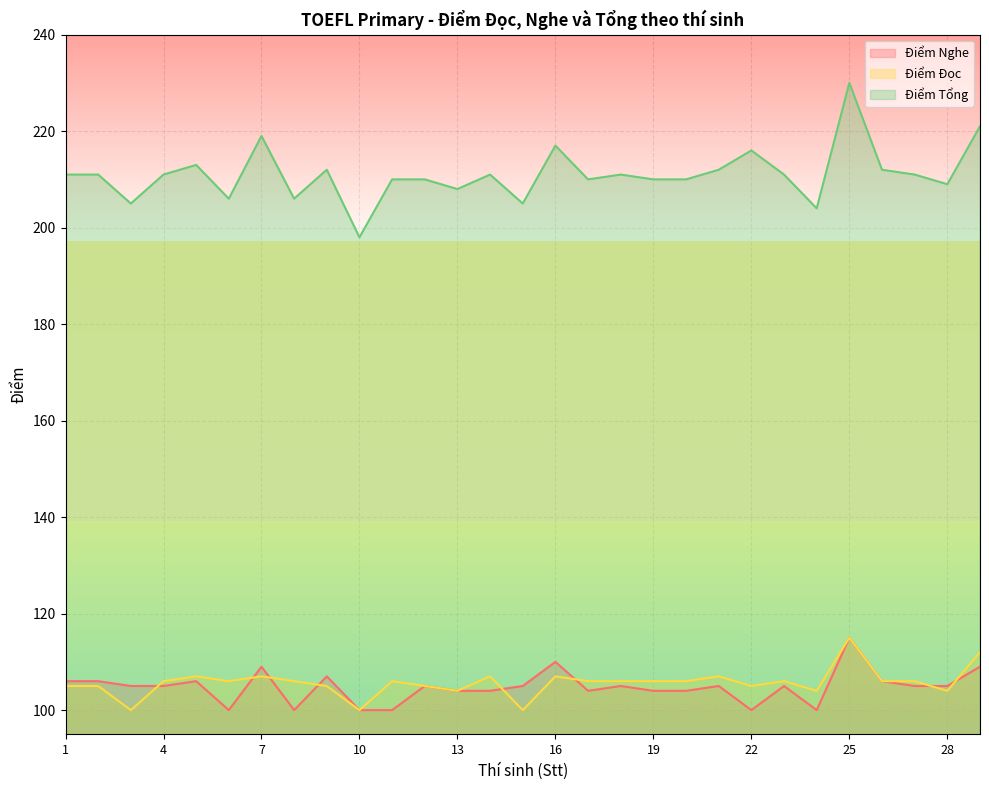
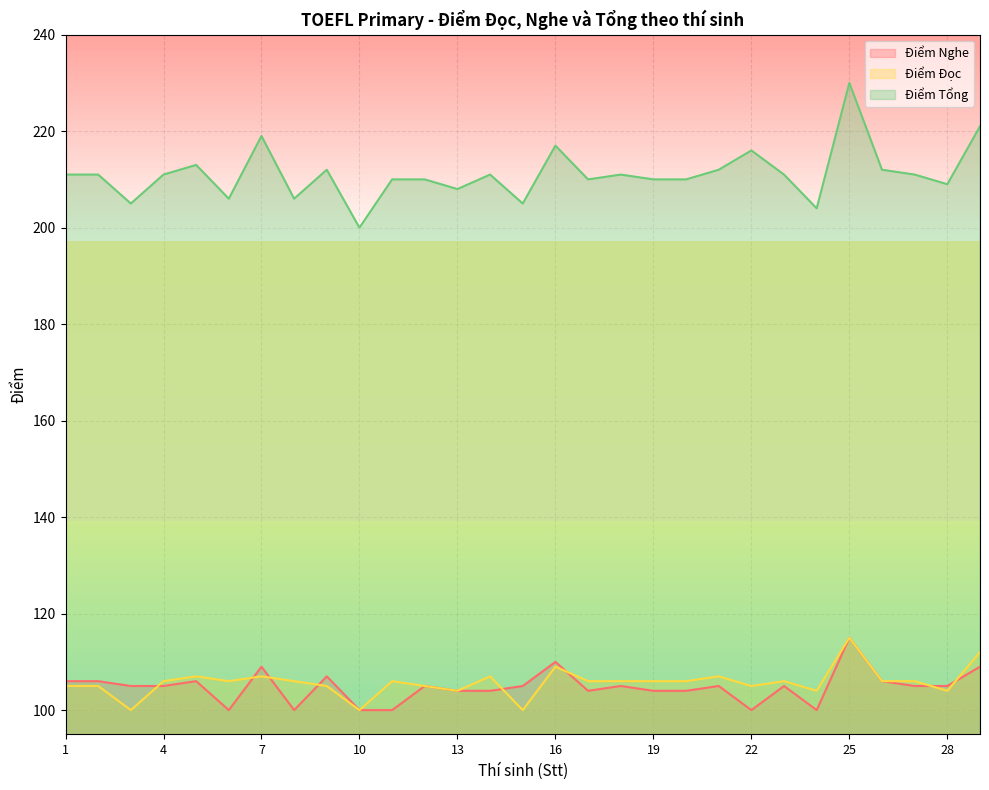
  {
    "Điểm Nghe": {
      "1": 106,
      "4": 105,
      "7": 109,
      "16": 110,
      "19": 104,
      "22": 100,
      "28": 105
    },
    "Điểm Đọc": {
      "1": 105,
      "4": 106,
      "7": 107,
-     "16": 107,
+     "16": 109,
      "19": 106,
      "22": 105,
      "28": 104
    },
    "Điểm Tổng": {
      "1": 211,
      "4": 211,
      "7": 219,
-     "10": 198,
+     "10": 200,
      "13": 208,
      "16": 217,
      "19": 210,
      "22": 216,
      "25": 230,
      "28": 209
    }
  }
